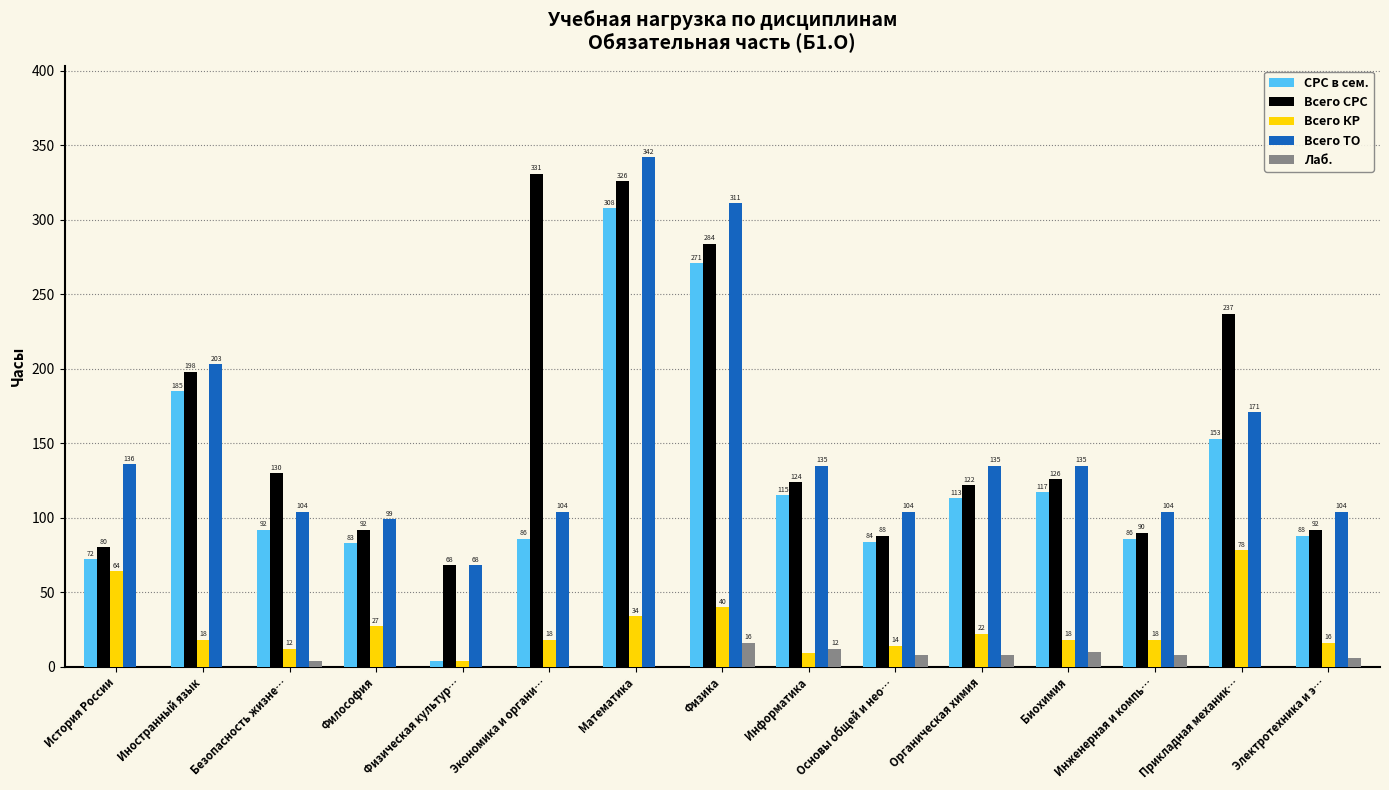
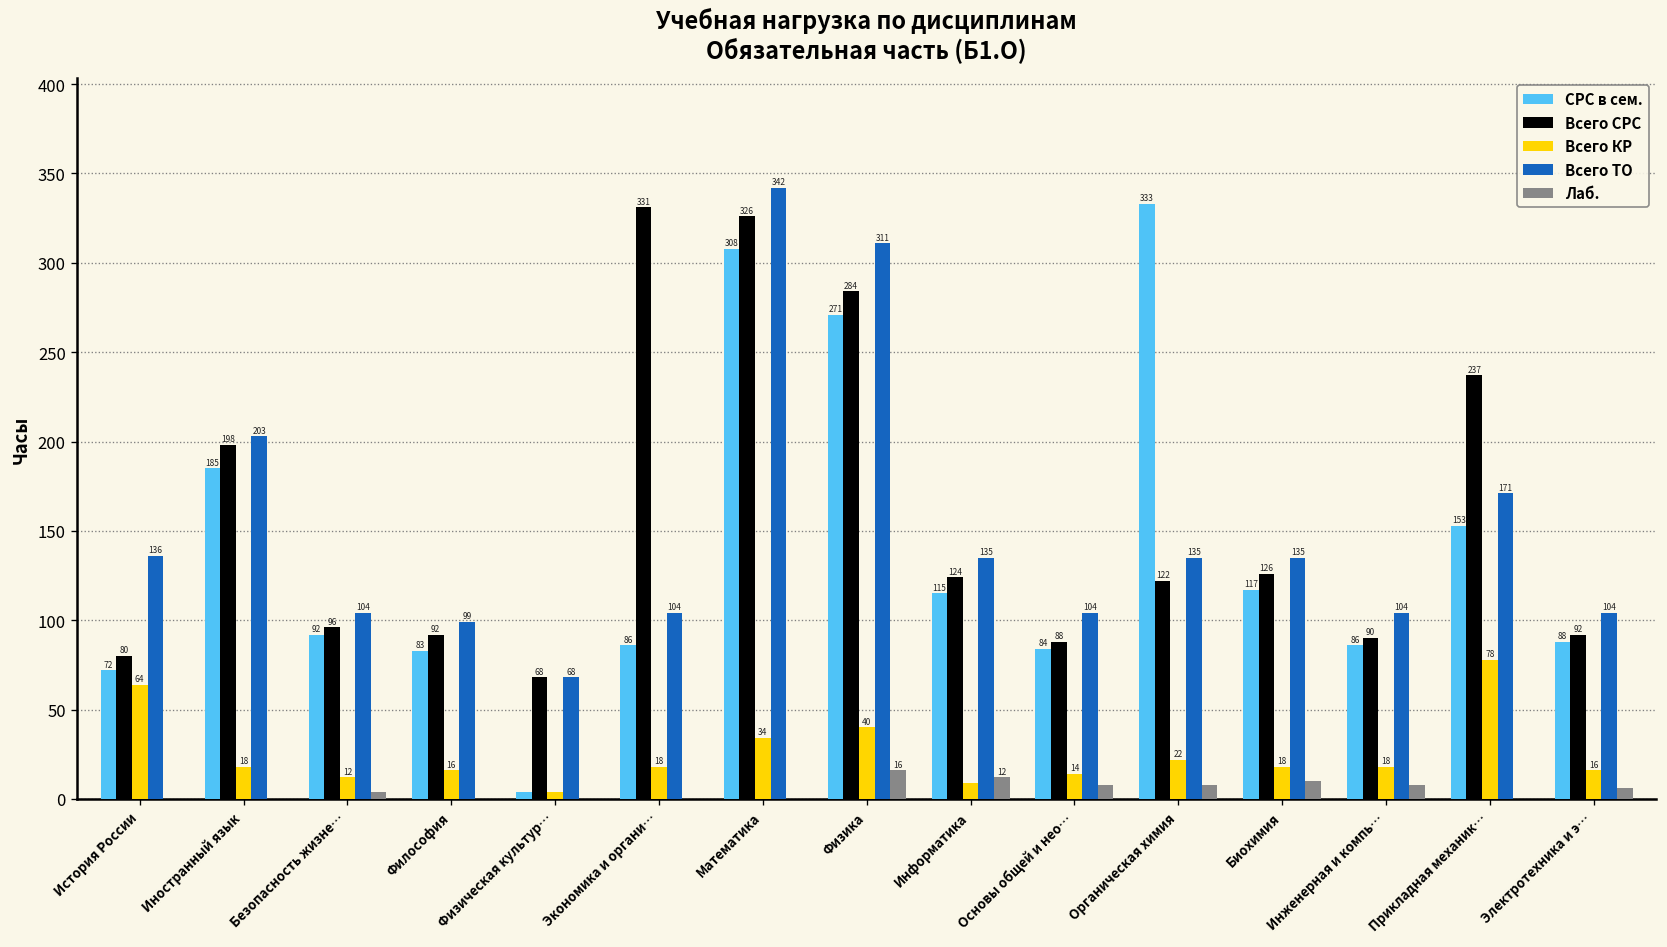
  {
    "СРС в сем.": {
      "История России": 72,
      "Иностранный язык": 185,
      "Безопасность жизне…": 92,
      "Философия": 83,
      "Экономика и органи…": 86,
      "Математика": 308,
      "Физика": 271,
      "Информатика": 115,
      "Основы общей и нео…": 84,
-     "Органическая химия": 113,
+     "Органическая химия": 333,
      "Биохимия": 117,
      "Инженерная и компь…": 86,
      "Прикладная механик…": 153,
      "Электротехника и э…": 88
    },
    "Всего СРС": {
      "История России": 80,
      "Иностранный язык": 198,
-     "Безопасность жизне…": 130,
+     "Безопасность жизне…": 96,
      "Философия": 92,
      "Физическая культур…": 68,
      "Экономика и органи…": 331,
      "Математика": 326,
      "Физика": 284,
      "Информатика": 124,
      "Основы общей и нео…": 88,
      "Органическая химия": 122,
      "Биохимия": 126,
      "Инженерная и компь…": 90,
      "Прикладная механик…": 237,
      "Электротехника и э…": 92
    },
    "Всего КР": {
      "История России": 64,
      "Иностранный язык": 18,
      "Безопасность жизне…": 12,
-     "Философия": 27,
+     "Философия": 16,
      "Экономика и органи…": 18,
      "Математика": 34,
      "Физика": 40,
      "Основы общей и нео…": 14,
      "Органическая химия": 22,
      "Биохимия": 18,
      "Инженерная и компь…": 18,
      "Прикладная механик…": 78,
      "Электротехника и э…": 16
    },
    "Всего ТО": {
      "История России": 136,
      "Иностранный язык": 203,
      "Безопасность жизне…": 104,
      "Философия": 99,
      "Физическая культур…": 68,
      "Экономика и органи…": 104,
      "Математика": 342,
      "Физика": 311,
      "Информатика": 135,
      "Основы общей и нео…": 104,
      "Органическая химия": 135,
      "Биохимия": 135,
      "Инженерная и компь…": 104,
      "Прикладная механик…": 171,
      "Электротехника и э…": 104
    },
    "Лаб.": {
      "Физика": 16,
      "Информатика": 12
    }
  }
